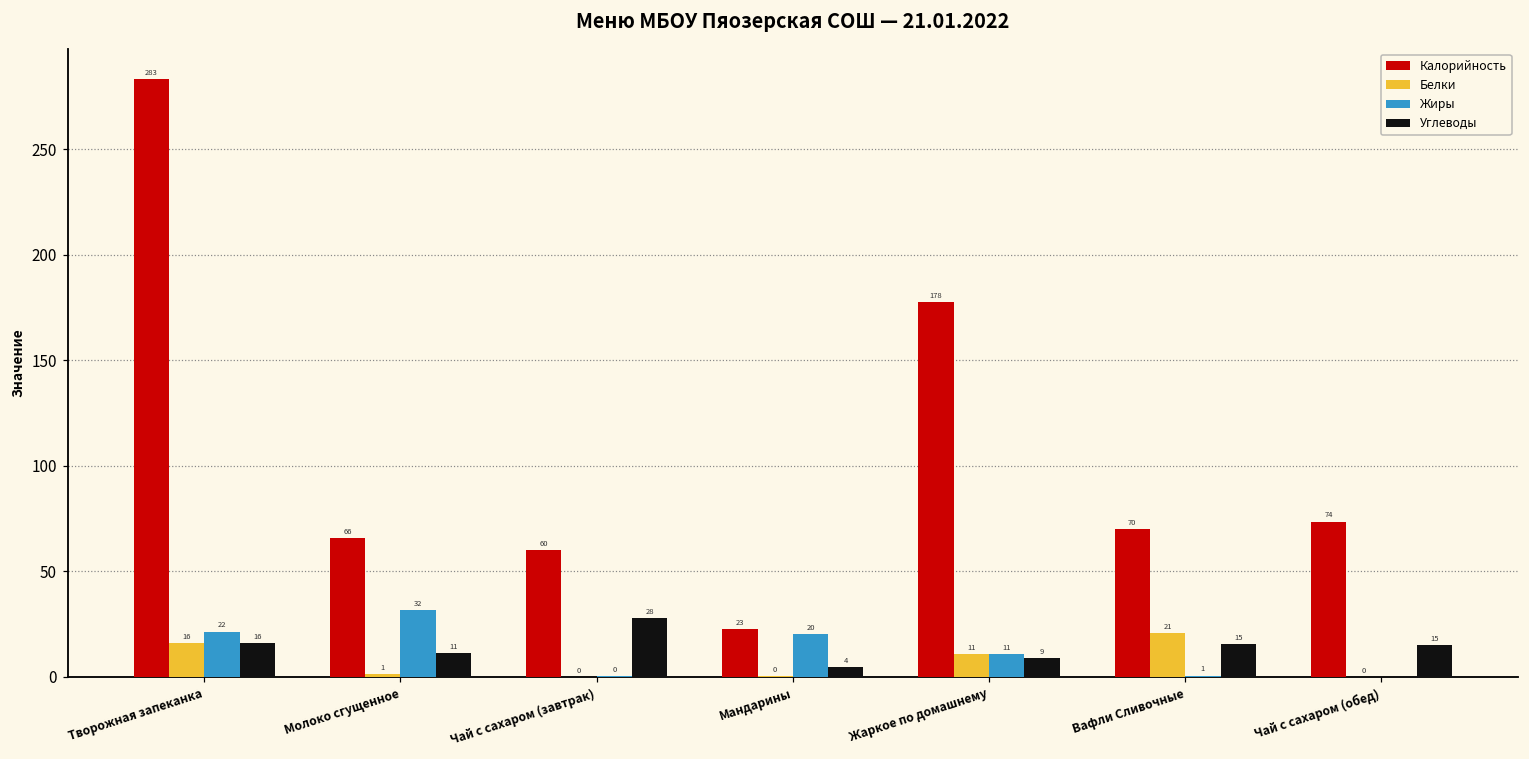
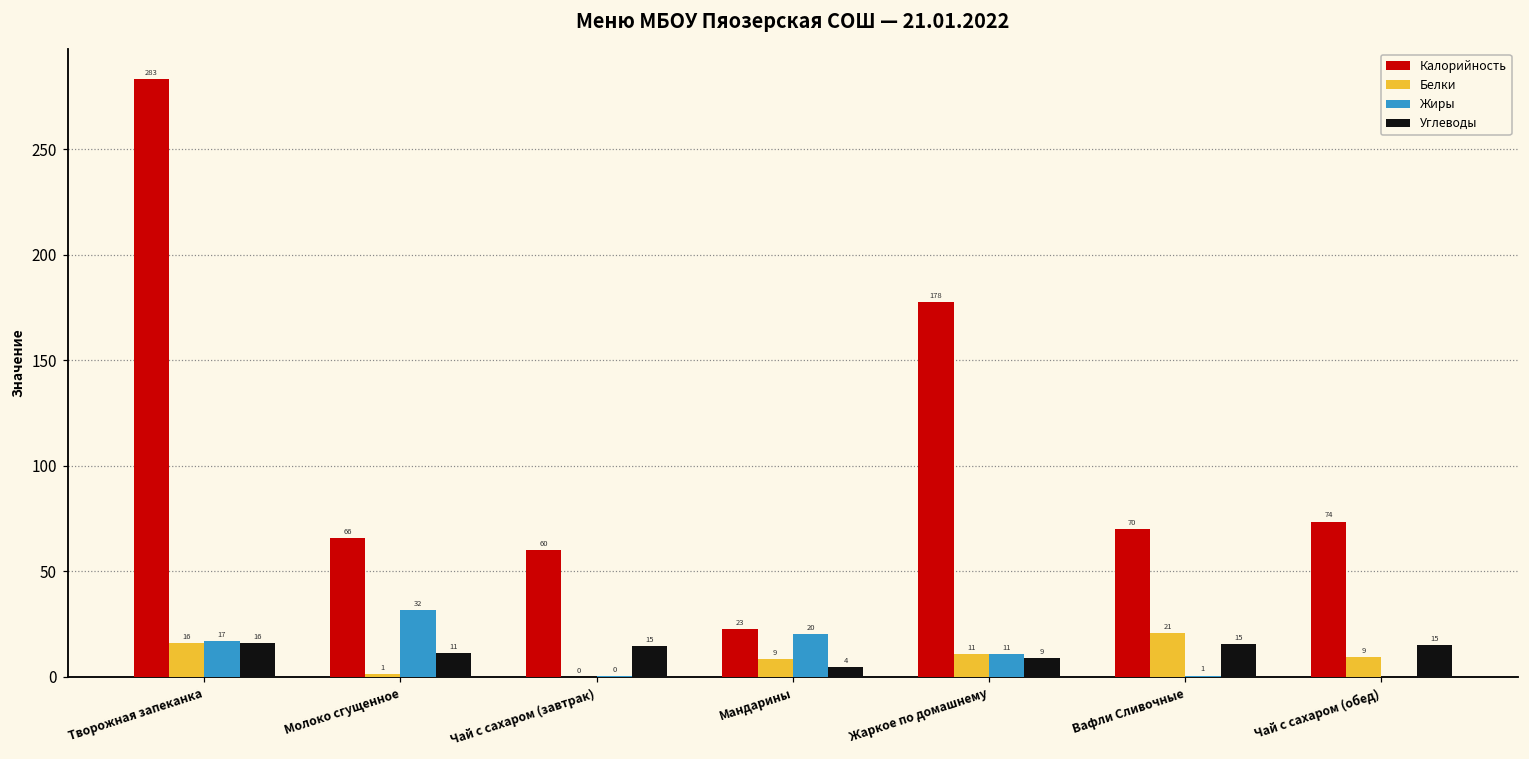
  {
    "Калорийность": {
      "Творожная запеканка": 283,
      "Молоко сгущенное": 66,
      "Чай с сахаром (завтрак)": 60,
      "Мандарины": 23,
      "Жаркое по домашнему": 178,
      "Вафли Сливочные": 70,
      "Чай с сахаром (обед)": 74
    },
    "Белки": {
      "Творожная запеканка": 16,
      "Молоко сгущенное": 1,
      "Чай с сахаром (завтрак)": 0,
-     "Мандарины": 0,
+     "Мандарины": 9,
      "Жаркое по домашнему": 11,
      "Вафли Сливочные": 21,
-     "Чай с сахаром (обед)": 0
+     "Чай с сахаром (обед)": 9
    },
    "Жиры": {
-     "Творожная запеканка": 22,
+     "Творожная запеканка": 17,
      "Молоко сгущенное": 32,
      "Чай с сахаром (завтрак)": 0,
      "Мандарины": 20,
      "Жаркое по домашнему": 11,
      "Вафли Сливочные": 1
    },
    "Углеводы": {
      "Творожная запеканка": 16,
      "Молоко сгущенное": 11,
-     "Чай с сахаром (завтрак)": 28,
+     "Чай с сахаром (завтрак)": 15,
      "Мандарины": 4,
      "Жаркое по домашнему": 9,
      "Вафли Сливочные": 15,
      "Чай с сахаром (обед)": 15
    }
  }
